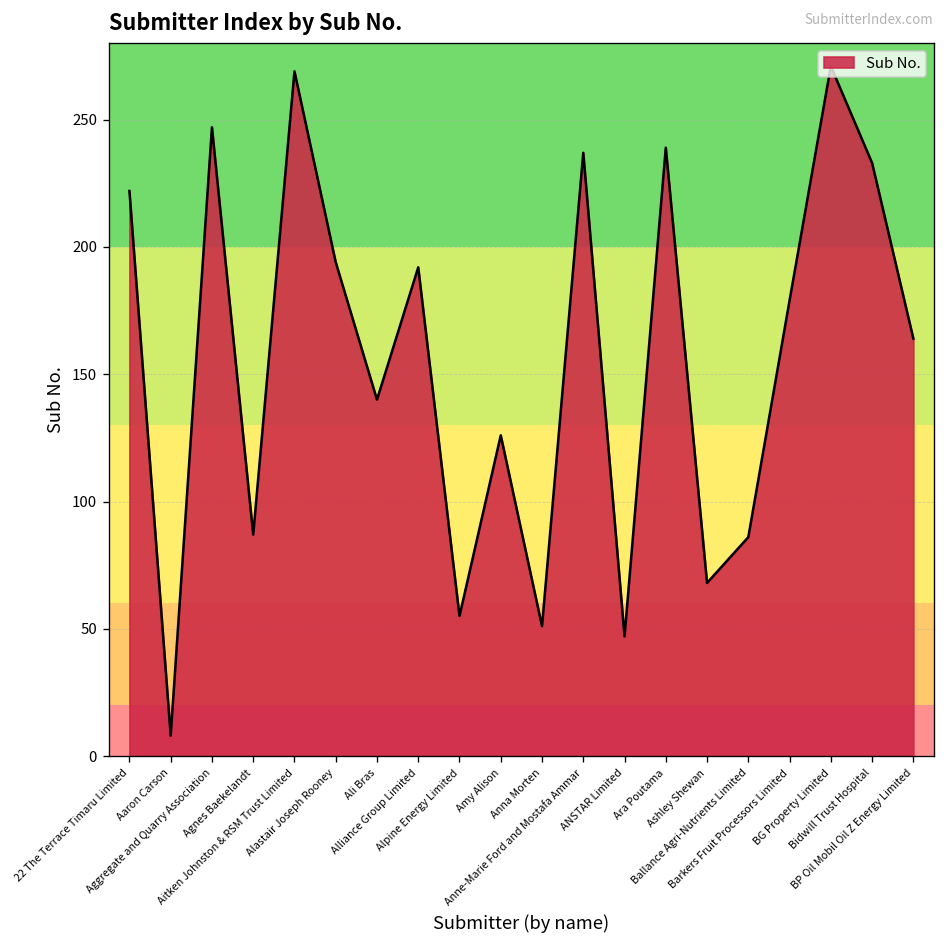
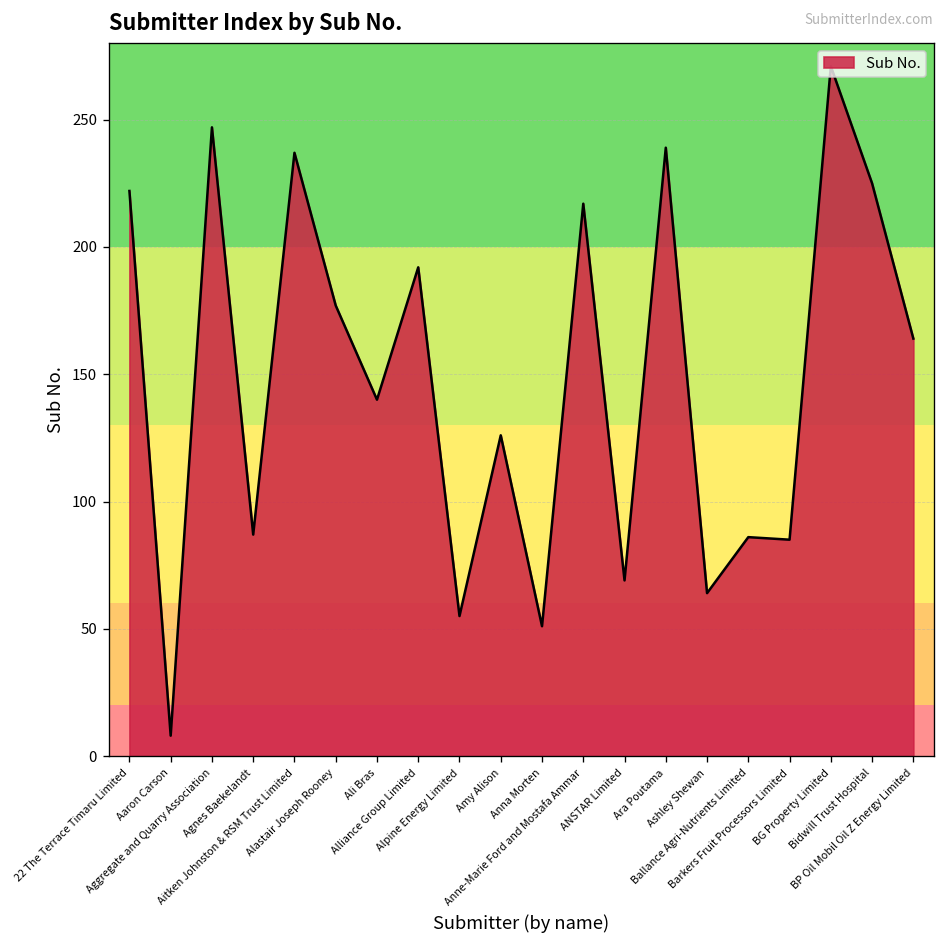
  {
    "22 The Terrace Timaru Limited": 222,
    "Aaron Carson": 8,
    "Aggregate and Quarry Association": 247,
    "Agnes Baekelandt": 87,
-   "Aitken Johnston & RSM Trust Limited": 269,
-   "Alastair Joseph Rooney": 194,
+   "Aitken Johnston & RSM Trust Limited": 237,
+   "Alastair Joseph Rooney": 177,
    "Ali Bras": 140,
    "Alliance Group Limited": 192,
    "Alpine Energy Limited": 55,
    "Amy Alison": 126,
    "Anna Morten": 51,
-   "Anne-Marie Ford and Mostafa Ammar": 237,
-   "ANSTAR Limited": 47,
+   "Anne-Marie Ford and Mostafa Ammar": 217,
+   "ANSTAR Limited": 69,
    "Ara Poutama": 239,
-   "Ashley Shewan": 68,
+   "Ashley Shewan": 64,
    "Ballance Agri-Nutrients Limited": 86,
-   "Barkers Fruit Processors Limited": 179,
-   "Bidwill Trust Hospital": 233,
+   "Barkers Fruit Processors Limited": 85,
+   "Bidwill Trust Hospital": 225,
    "BP Oil Mobil Oil Z Energy Limited": 164
  }
